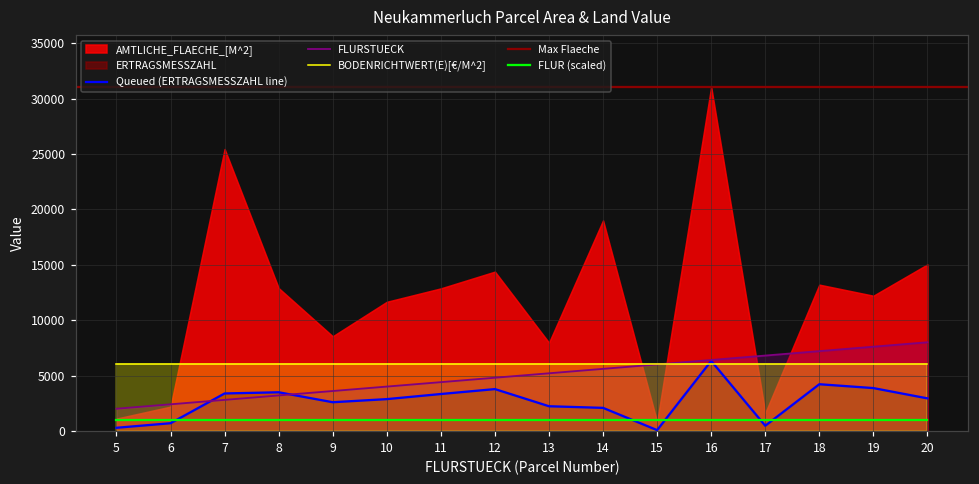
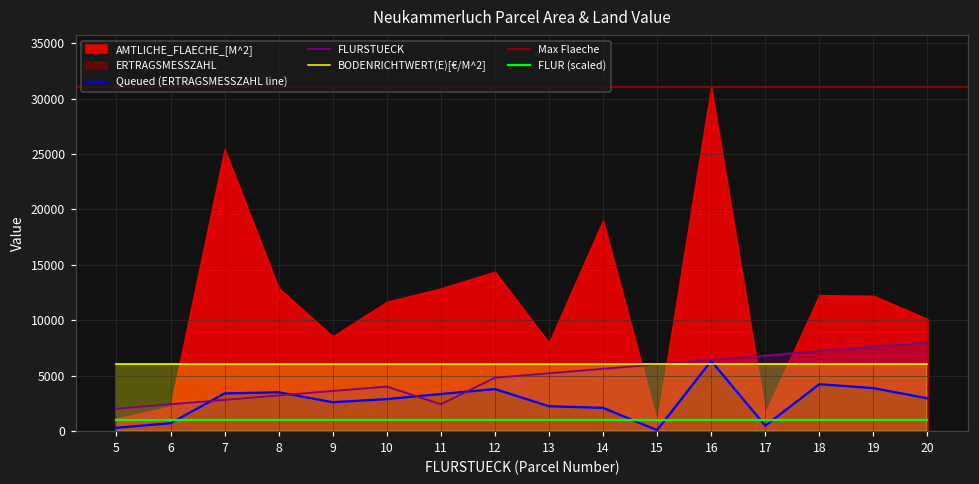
  {
    "ERTRAGSMESSZAHL": {
      "5": 300,
      "6": 700,
      "7": 3400,
      "8": 3500,
      "9": 2600,
      "10": 2900,
      "11": 3300,
      "12": 3800,
      "13": 2200,
      "14": 2100,
      "15": 100,
      "17": 500,
      "18": 4200,
      "19": 3900,
      "20": 2900
    },
    "AMTLICHE_FLAECHE_[M^2]": {
      "7": 25400,
      "8": 12900,
      "9": 8500,
      "10": 11700,
      "11": 12900,
      "12": 14400,
      "13": 8000,
      "14": 19000,
      "16": 31100,
      "17": 1600,
-     "18": 13200,
+     "18": 12300,
      "19": 12200,
-     "20": 15000
+     "20": 10100
    },
    "FLURSTUECK": {
      "5": 2000,
      "7": 2800,
      "8": 3200,
      "9": 3600,
      "10": 4000,
-     "11": 4400,
+     "11": 2400,
      "12": 4800,
      "13": 5200,
      "14": 5600,
      "17": 6800,
      "18": 7200,
      "19": 7600,
      "20": 8000
    },
    "BODENRICHTWERT(E)[€/M^2]": {
      "5": 6000,
      "6": 6000,
      "7": 6000,
      "8": 6000,
      "9": 6000,
      "10": 6000,
      "11": 6000,
      "12": 6000,
      "13": 6000,
      "14": 6000,
      "16": 6000,
      "17": 6000,
      "18": 6000,
      "19": 6000,
      "20": 6000
    },
    "FLUR (scaled)": {
      "6": 1000,
      "7": 1000,
      "8": 1000,
      "9": 1000,
      "10": 1000,
      "11": 1000,
      "12": 1000,
      "13": 1000,
      "14": 1000,
      "16": 1000,
      "17": 1000,
      "18": 1000,
      "19": 1000,
      "20": 1000
    }
  }
